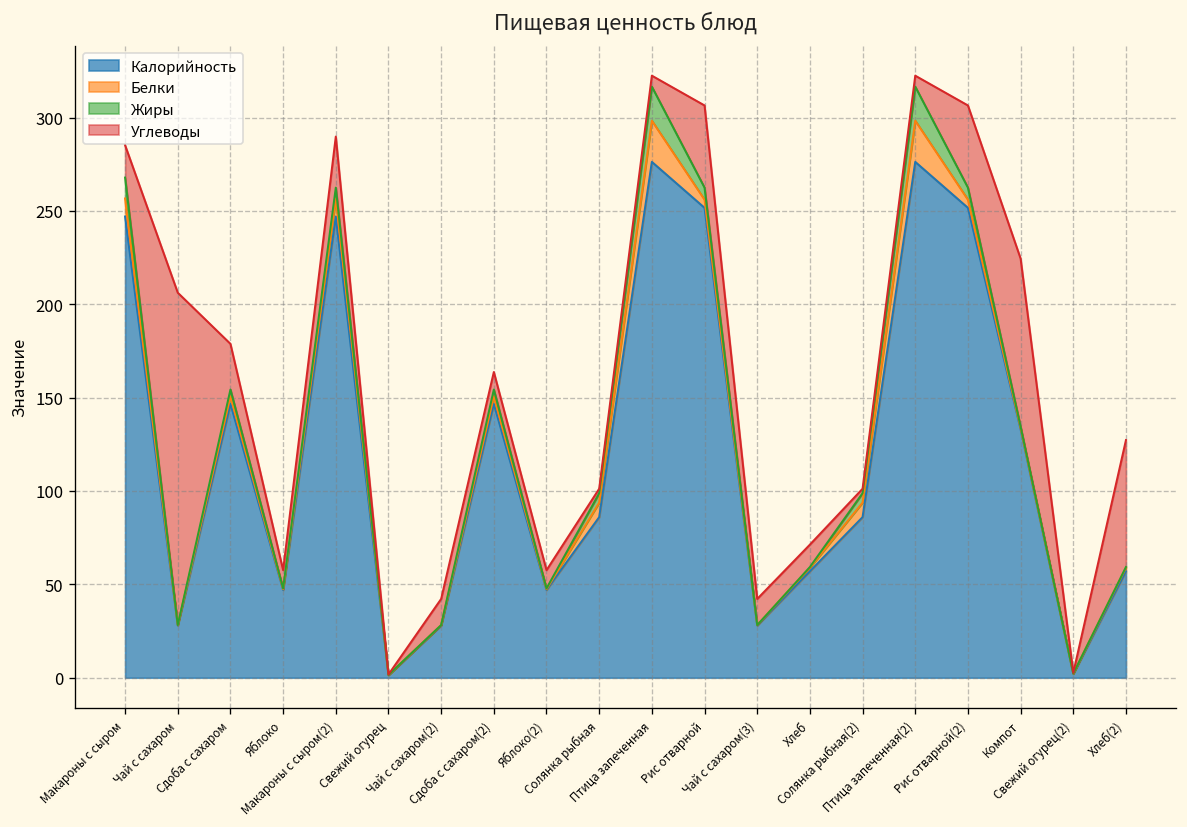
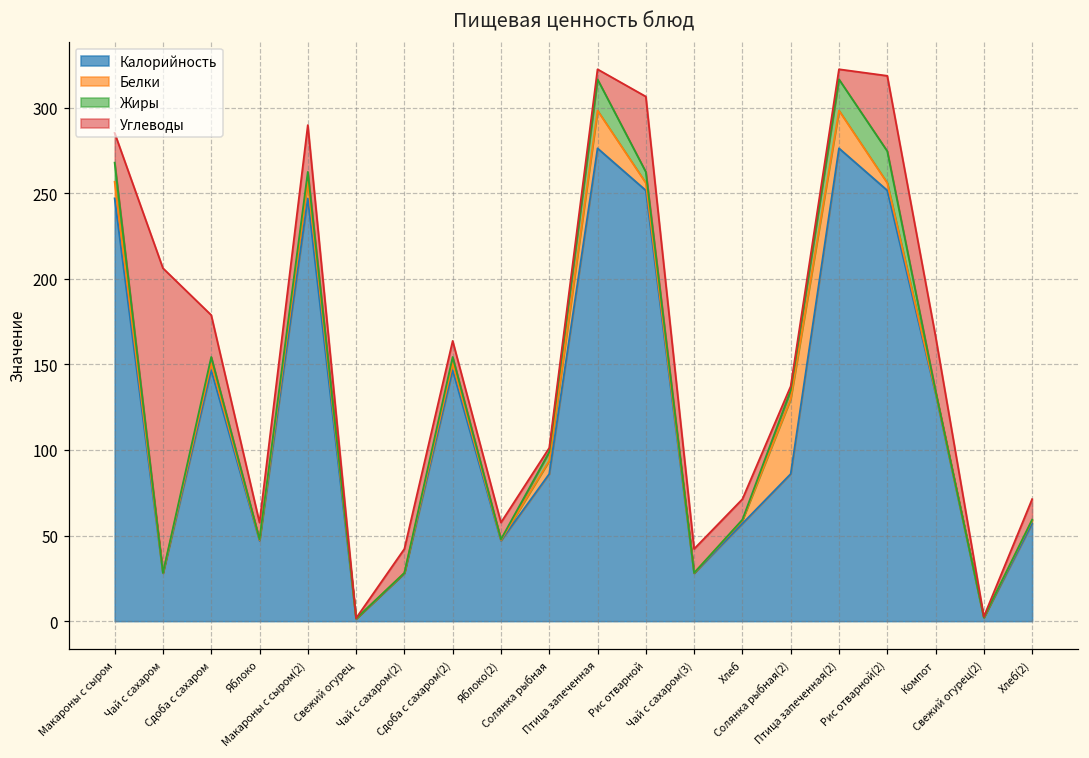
  {
    "Калорийность": {
      "Макароны с сыром": 247,
      "Сдоба с сахаром": 147,
      "Макароны с сыром(2)": 247,
      "Сдоба с сахаром(2)": 147,
      "Солянка рыбная": 86,
      "Птица запеченная": 276,
      "Рис отварной": 252,
      "Хлеб": 57,
      "Солянка рыбная(2)": 86,
      "Птица запеченная(2)": 276,
      "Рис отварной(2)": 252,
      "Хлеб(2)": 57
    },
    "Белки": {
      "Макароны с сыром": 10,
      "Сдоба с сахаром": 4,
      "Макароны с сыром(2)": 10,
      "Сдоба с сахаром(2)": 4,
      "Солянка рыбная": 8,
      "Птица запеченная": 22,
      "Рис отварной": 4,
-     "Солянка рыбная(2)": 8,
+     "Солянка рыбная(2)": 44,
      "Птица запеченная(2)": 22,
      "Рис отварной(2)": 4
    },
    "Жиры": {
      "Макароны с сыром": 11,
      "Сдоба с сахаром": 4,
      "Макароны с сыром(2)": 6,
      "Сдоба с сахаром(2)": 4,
      "Солянка рыбная": 5,
      "Птица запеченная": 18,
      "Рис отварной": 6,
      "Солянка рыбная(2)": 5,
      "Птица запеченная(2)": 18,
-     "Рис отварной(2)": 6
+     "Рис отварной(2)": 19
    },
    "Углеводы": {
      "Чай с сахаром": 178,
      "Сдоба с сахаром": 24,
      "Яблоко": 10,
      "Макароны с сыром(2)": 27,
      "Чай с сахаром(2)": 14,
      "Сдоба с сахаром(2)": 9,
      "Яблоко(2)": 10,
      "Солянка рыбная": 2,
      "Птица запеченная": 6,
      "Рис отварной": 44,
      "Чай с сахаром(3)": 14,
      "Хлеб": 12,
      "Солянка рыбная(2)": 2,
      "Птица запеченная(2)": 6,
      "Рис отварной(2)": 44,
-     "Компот": 90,
-     "Хлеб(2)": 68
+     "Компот": 32,
+     "Хлеб(2)": 12
    }
  }
